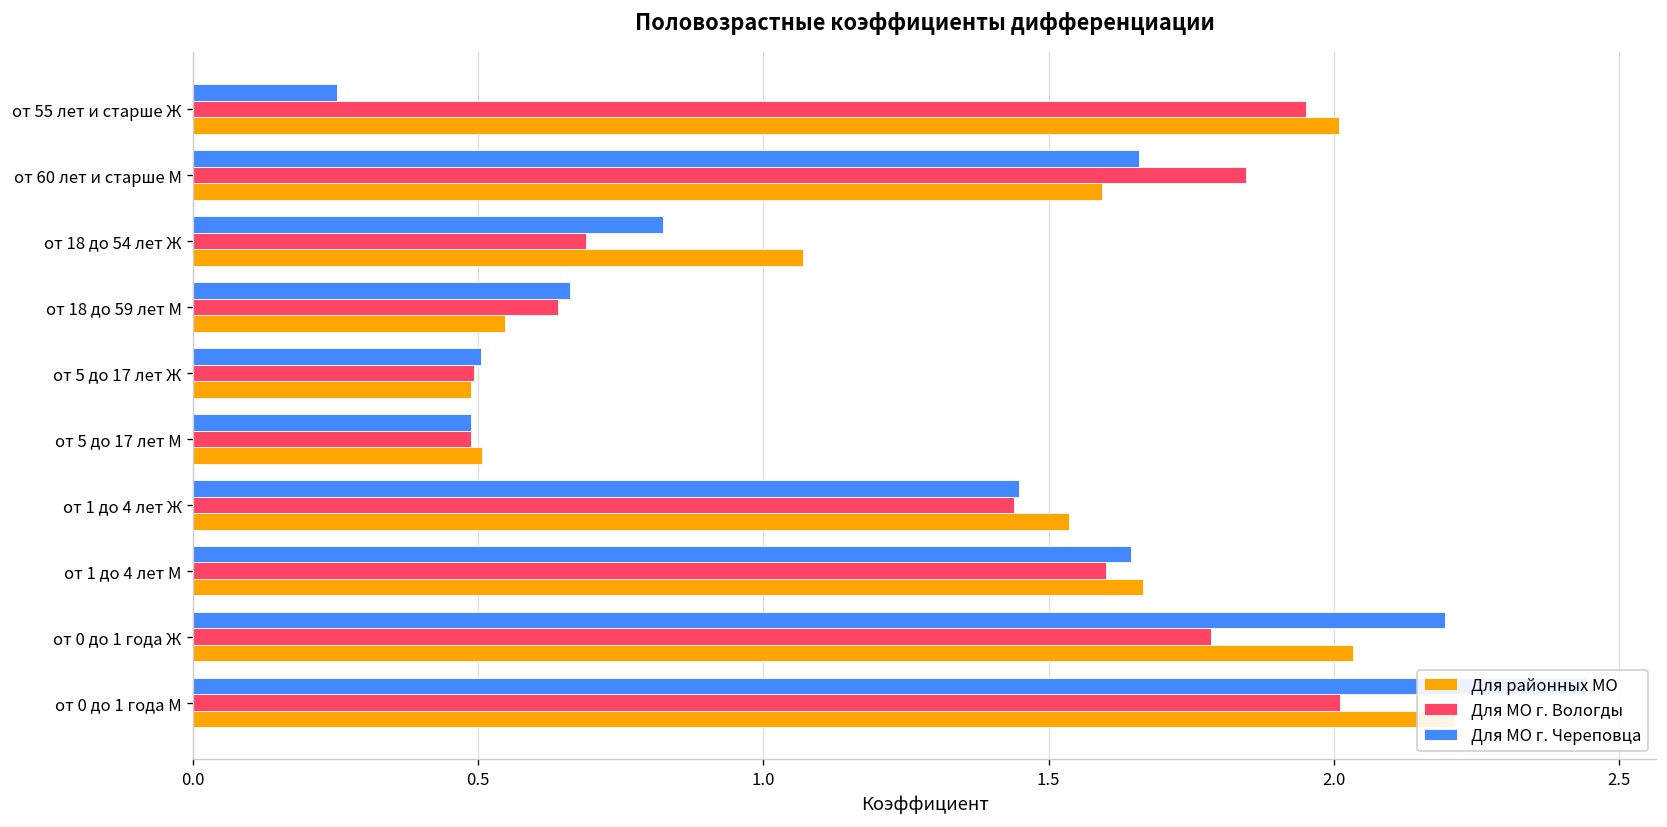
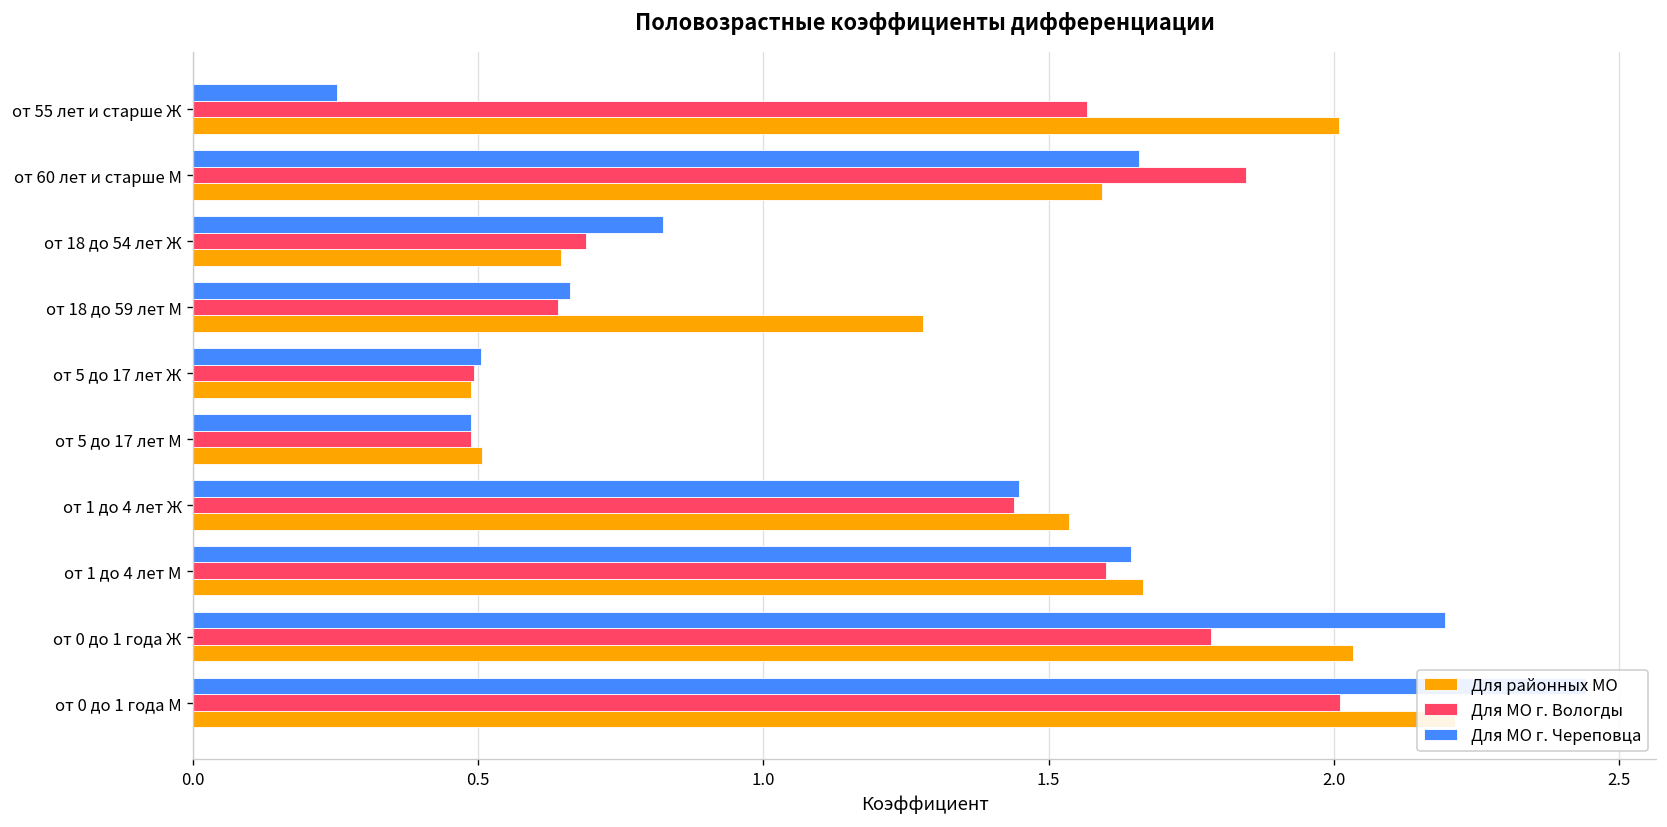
  {
    "Для районных МО": {
      "от 55 лет и старше Ж": 2.01,
      "от 60 лет и старше М": 1.59,
-     "от 18 до 54 лет Ж": 1.07,
-     "от 18 до 59 лет М": 0.55,
+     "от 18 до 54 лет Ж": 0.65,
+     "от 18 до 59 лет М": 1.28,
      "от 5 до 17 лет Ж": 0.49,
      "от 5 до 17 лет М": 0.51,
      "от 1 до 4 лет Ж": 1.54,
      "от 1 до 4 лет М": 1.67,
      "от 0 до 1 года Ж": 2.03
    },
    "Для МО г. Вологды": {
-     "от 55 лет и старше Ж": 1.95,
+     "от 55 лет и старше Ж": 1.57,
      "от 60 лет и старше М": 1.85,
      "от 18 до 54 лет Ж": 0.69,
      "от 18 до 59 лет М": 0.64,
      "от 5 до 17 лет Ж": 0.49,
      "от 5 до 17 лет М": 0.49,
      "от 1 до 4 лет Ж": 1.44,
      "от 1 до 4 лет М": 1.60,
      "от 0 до 1 года Ж": 1.78,
      "от 0 до 1 года М": 2.01
    },
    "Для МО г. Череповца": {
      "от 55 лет и старше Ж": 0.25,
      "от 60 лет и старше М": 1.66,
      "от 18 до 54 лет Ж": 0.82,
      "от 18 до 59 лет М": 0.66,
      "от 5 до 17 лет Ж": 0.51,
      "от 5 до 17 лет М": 0.49,
      "от 1 до 4 лет Ж": 1.45,
      "от 1 до 4 лет М": 1.65,
      "от 0 до 1 года Ж": 2.20
    }
  }
